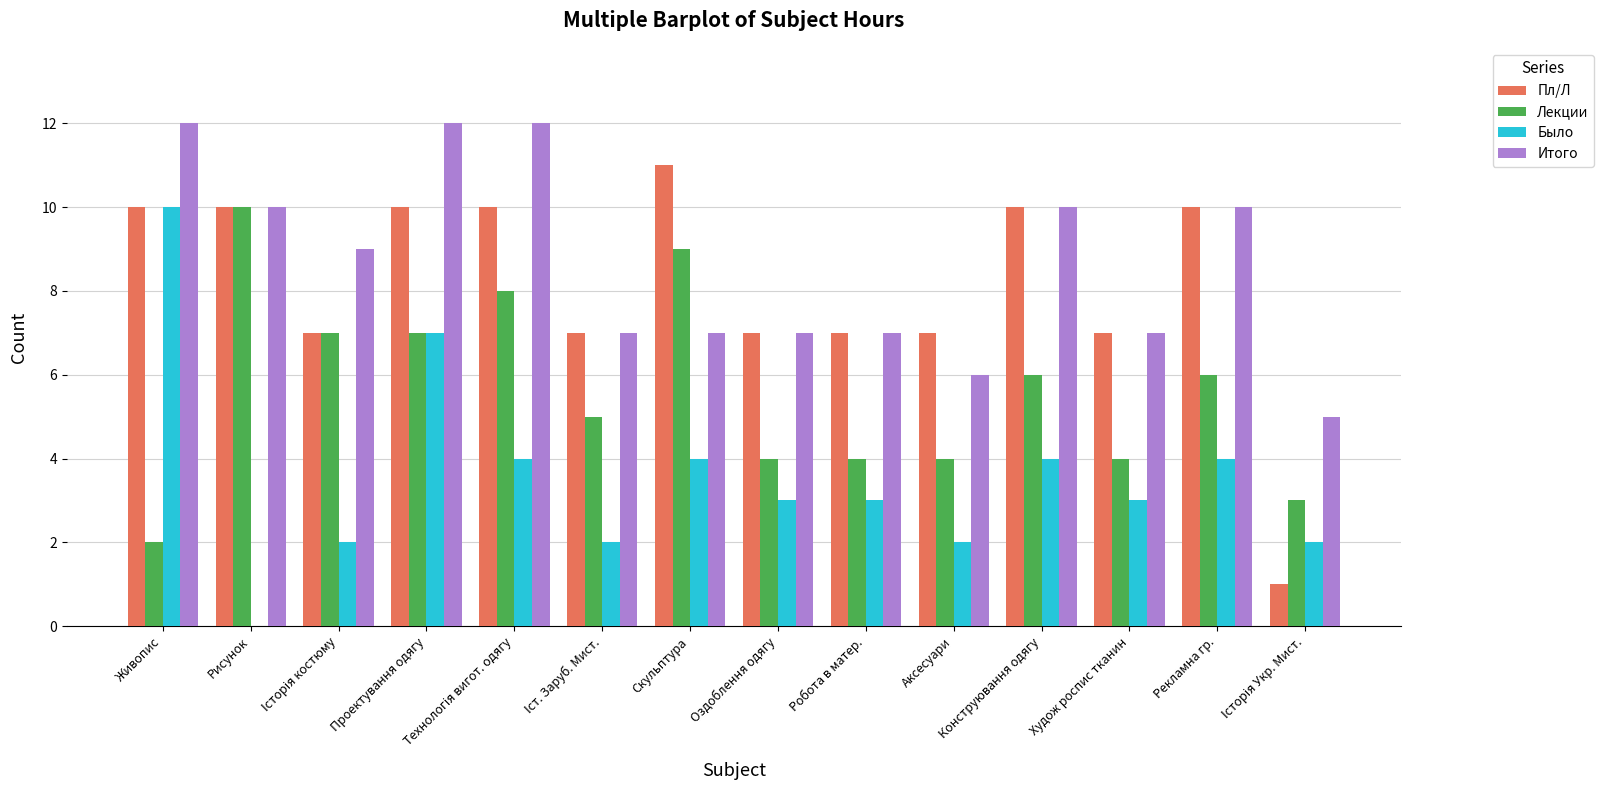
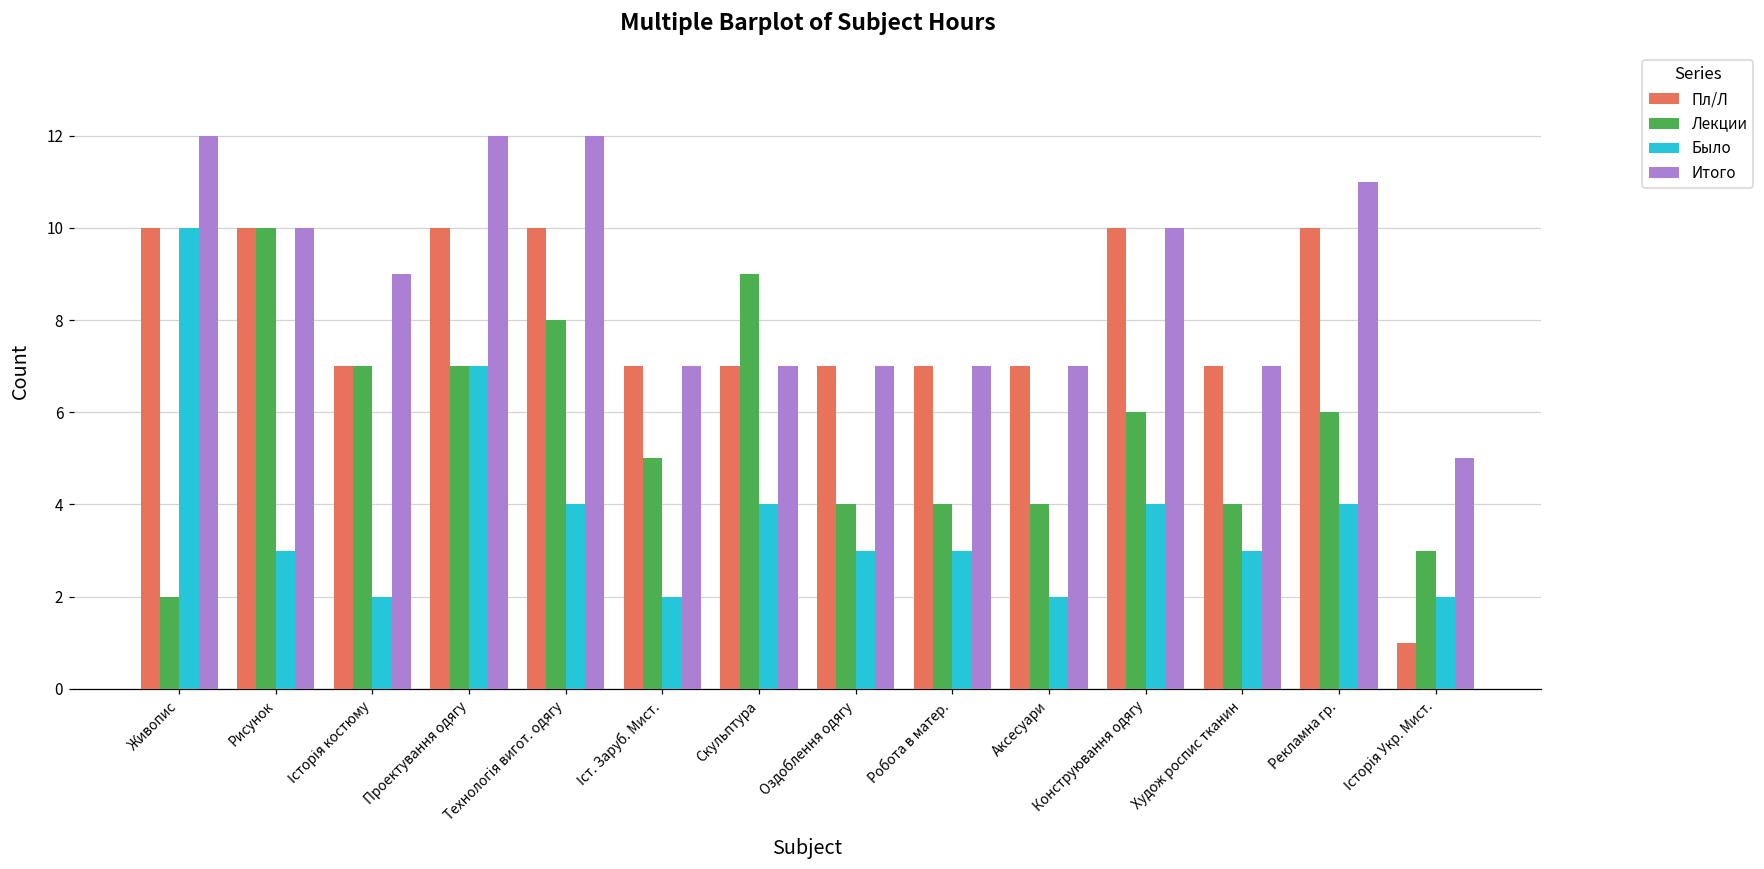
  {
    "Пл/Л": {
      "Живопис": 10,
      "Рисунок": 10,
      "Історія костюму": 7,
      "Проектування одягу": 10,
      "Технологія вигот. одягу": 10,
      "Іст. Заруб. Мист.": 7,
-     "Скульптура": 11,
+     "Скульптура": 7,
      "Оздоблення одягу": 7,
      "Робота в матер.": 7,
      "Аксесуари": 7,
      "Конструювання одягу": 10,
      "Худож роспис тканин": 7,
      "Рекламна гр.": 10,
      "Історія Укр. Мист.": 1
    },
    "Лекции": {
      "Живопис": 2,
      "Рисунок": 10,
      "Історія костюму": 7,
      "Проектування одягу": 7,
      "Технологія вигот. одягу": 8,
      "Іст. Заруб. Мист.": 5,
      "Скульптура": 9,
      "Оздоблення одягу": 4,
      "Робота в матер.": 4,
      "Аксесуари": 4,
      "Конструювання одягу": 6,
      "Худож роспис тканин": 4,
      "Рекламна гр.": 6,
      "Історія Укр. Мист.": 3
    },
    "Было": {
      "Живопис": 10,
-     "Рисунок": 0,
+     "Рисунок": 3,
      "Історія костюму": 2,
      "Проектування одягу": 7,
      "Технологія вигот. одягу": 4,
      "Іст. Заруб. Мист.": 2,
      "Скульптура": 4,
      "Оздоблення одягу": 3,
      "Робота в матер.": 3,
      "Аксесуари": 2,
      "Конструювання одягу": 4,
      "Худож роспис тканин": 3,
      "Рекламна гр.": 4,
      "Історія Укр. Мист.": 2
    },
    "Итого": {
      "Живопис": 12,
      "Рисунок": 10,
      "Історія костюму": 9,
      "Проектування одягу": 12,
      "Технологія вигот. одягу": 12,
      "Іст. Заруб. Мист.": 7,
      "Скульптура": 7,
      "Оздоблення одягу": 7,
      "Робота в матер.": 7,
-     "Аксесуари": 6,
+     "Аксесуари": 7,
      "Конструювання одягу": 10,
      "Худож роспис тканин": 7,
-     "Рекламна гр.": 10,
+     "Рекламна гр.": 11,
      "Історія Укр. Мист.": 5
    }
  }
